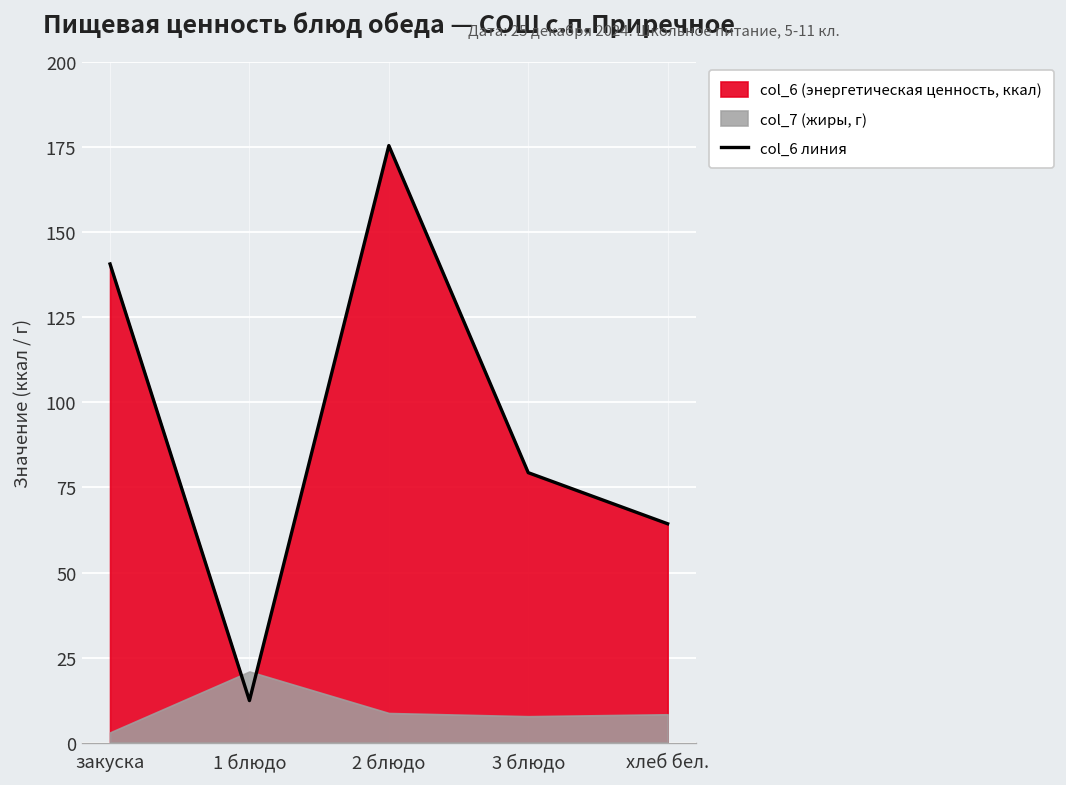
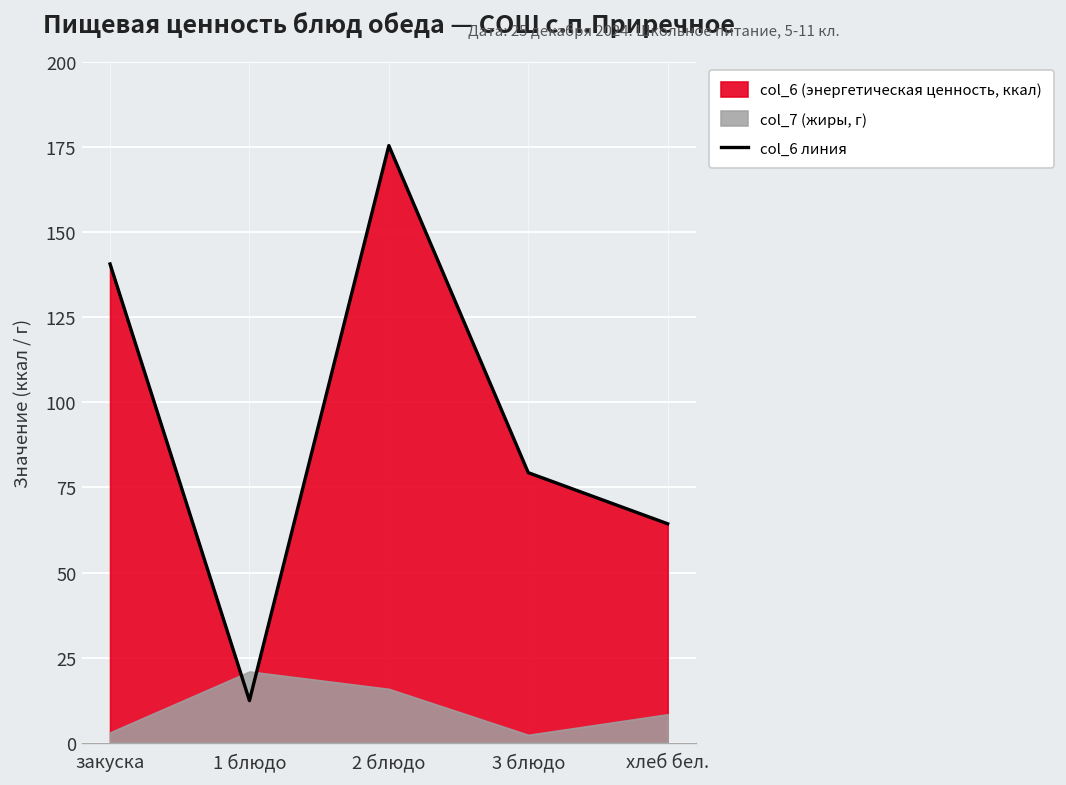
  {
    "col_6 (энергетическая ценность, ккал)": {
      "закуска": 141,
      "1 блюдо": 12,
      "2 блюдо": 176,
      "3 блюдо": 79,
      "хлеб бел.": 64
    },
    "col_7 (жиры, г)": {
      "закуска": 3,
      "1 блюдо": 21,
-     "2 блюдо": 9,
-     "3 блюдо": 8,
+     "2 блюдо": 16,
+     "3 блюдо": 2,
      "хлеб бел.": 8
    }
  }
